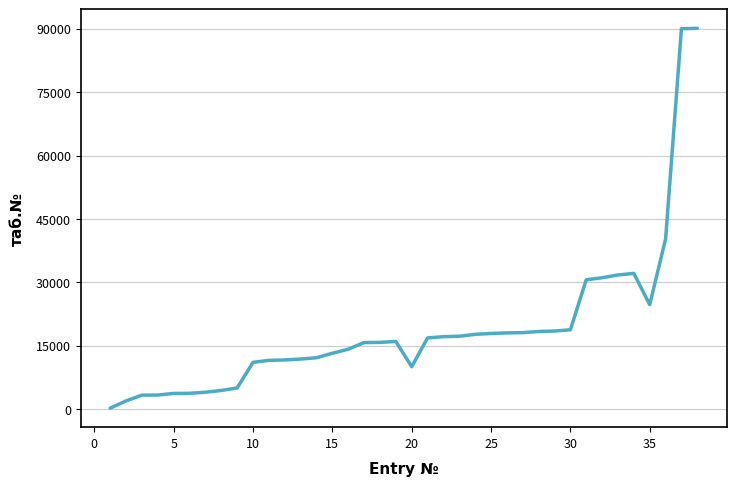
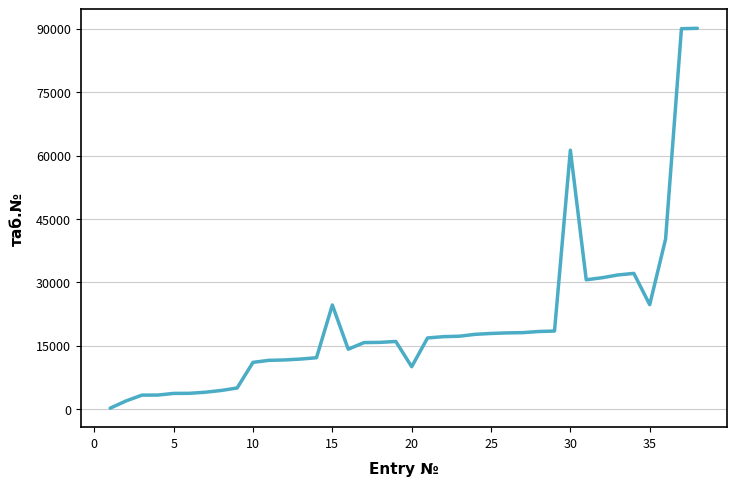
  {
    "5": 4000,
    "10": 11000,
-   "15": 13000,
+   "15": 25000,
    "20": 10000,
    "25": 18000,
-   "30": 19000,
+   "30": 61000,
    "35": 25000
  }
